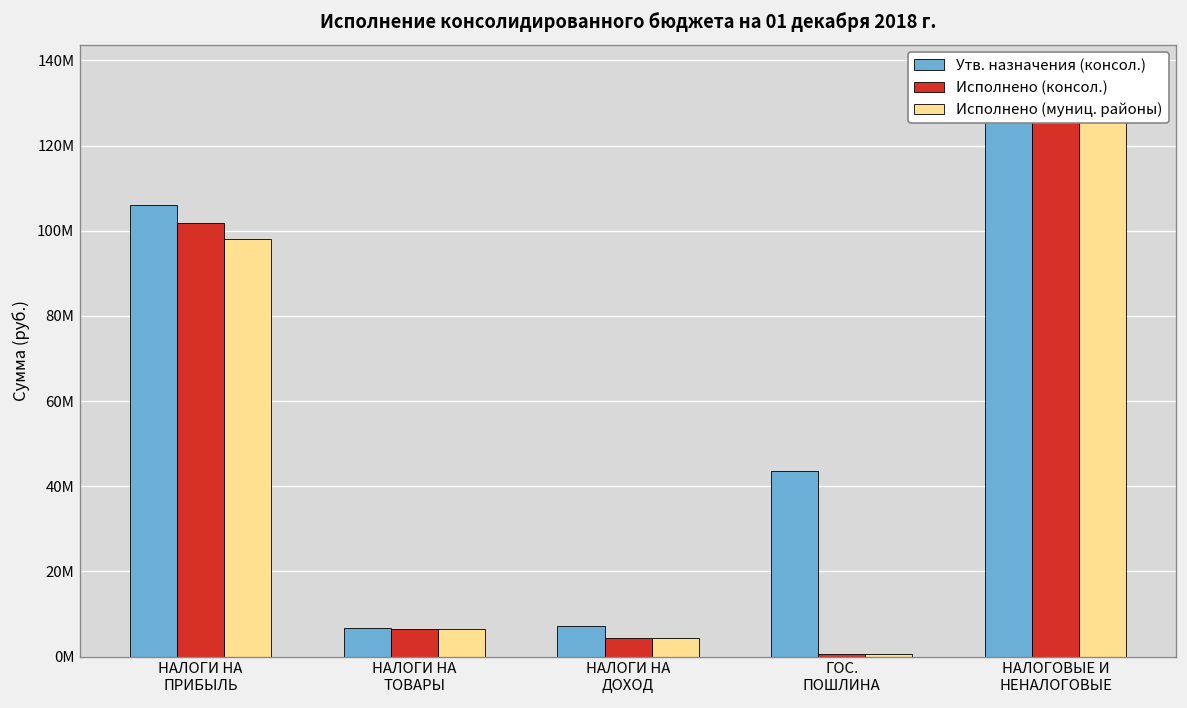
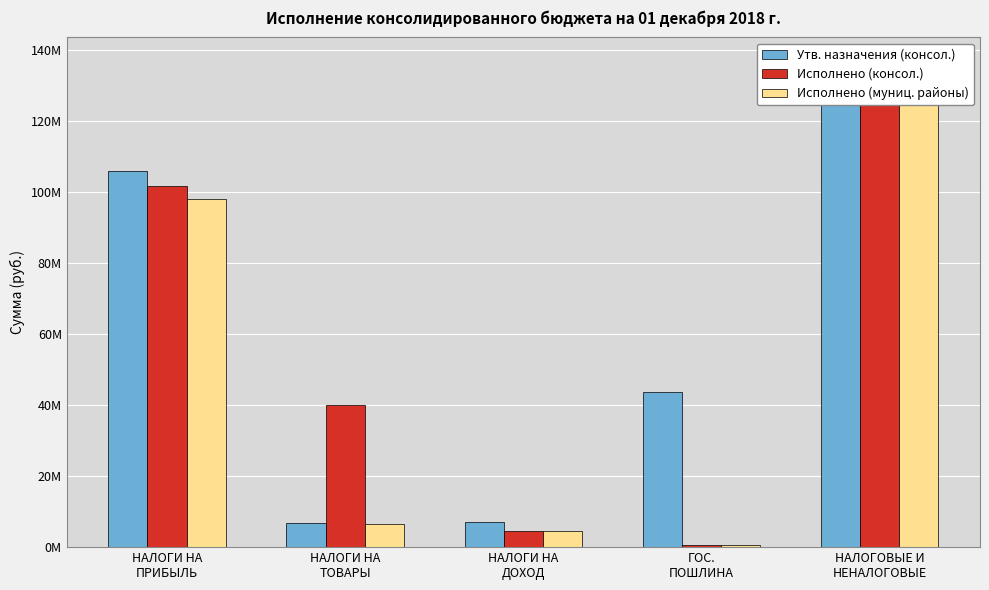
  {
    "Утв. назначения (консол.)": {
      "НАЛОГИ НА ПРИБЫЛЬ": 106000000,
      "НАЛОГИ НА ТОВАРЫ": 7000000,
      "НАЛОГИ НА ДОХОД": 7000000,
      "ГОС. ПОШЛИНА": 44000000
    },
    "Исполнено (консол.)": {
      "НАЛОГИ НА ПРИБЫЛЬ": 102000000,
-     "НАЛОГИ НА ТОВАРЫ": 7000000,
+     "НАЛОГИ НА ТОВАРЫ": 40000000,
      "НАЛОГИ НА ДОХОД": 4000000
    },
    "Исполнено (муниц. районы)": {
      "НАЛОГИ НА ПРИБЫЛЬ": 98000000,
      "НАЛОГИ НА ТОВАРЫ": 7000000,
      "НАЛОГИ НА ДОХОД": 4000000
    }
  }
